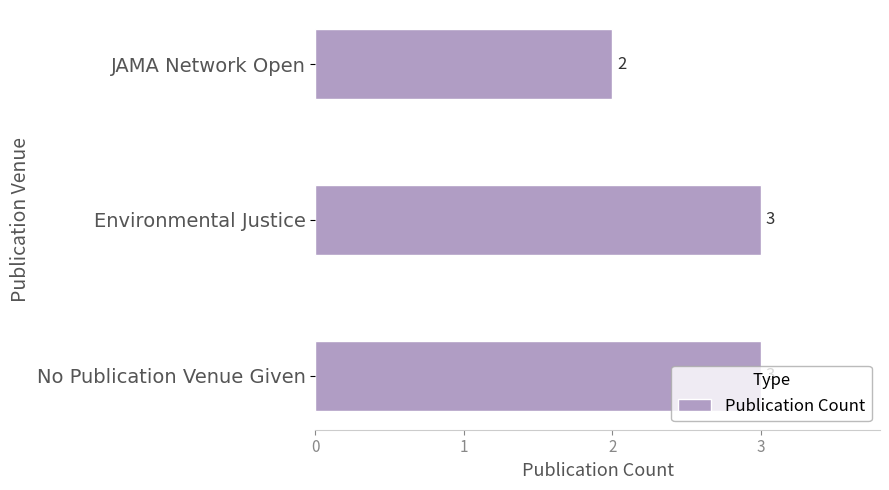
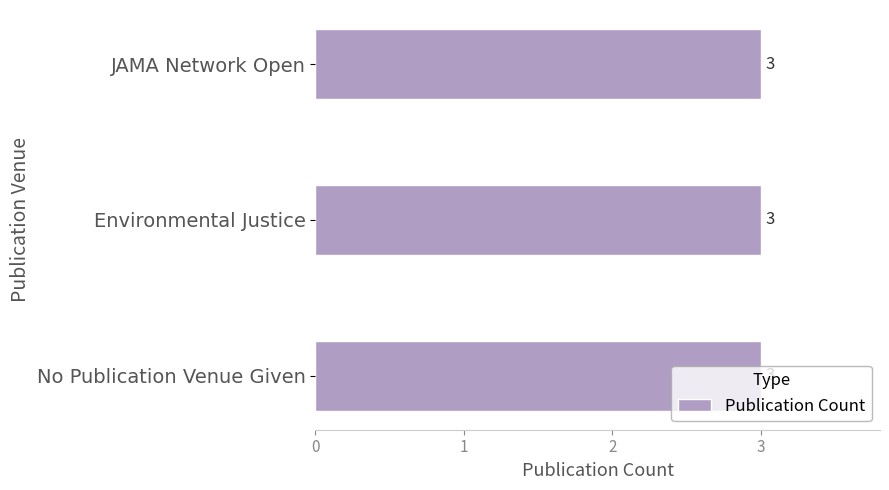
  {
-   "JAMA Network Open": 2,
+   "JAMA Network Open": 3,
    "Environmental Justice": 3
  }
